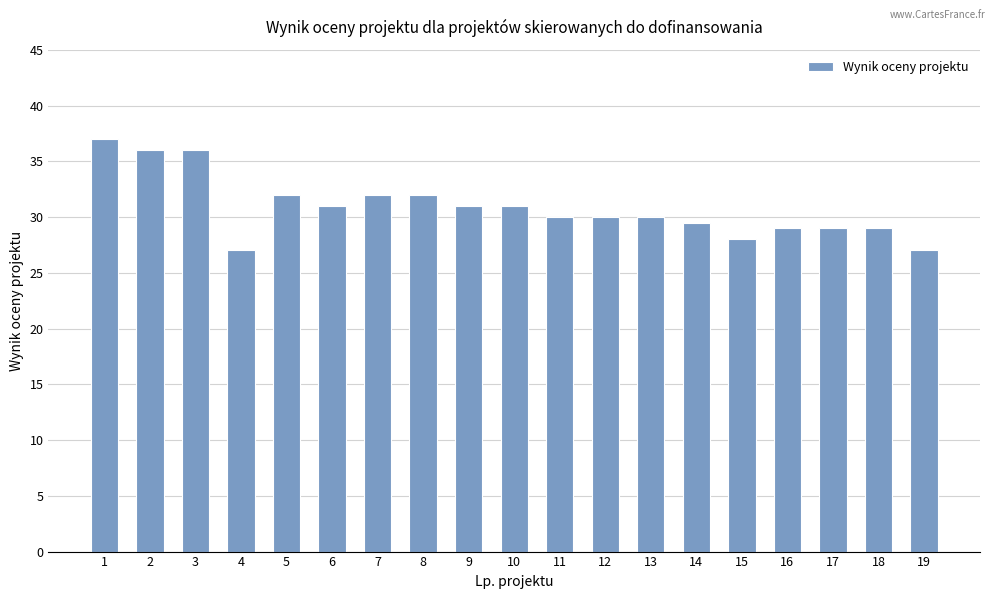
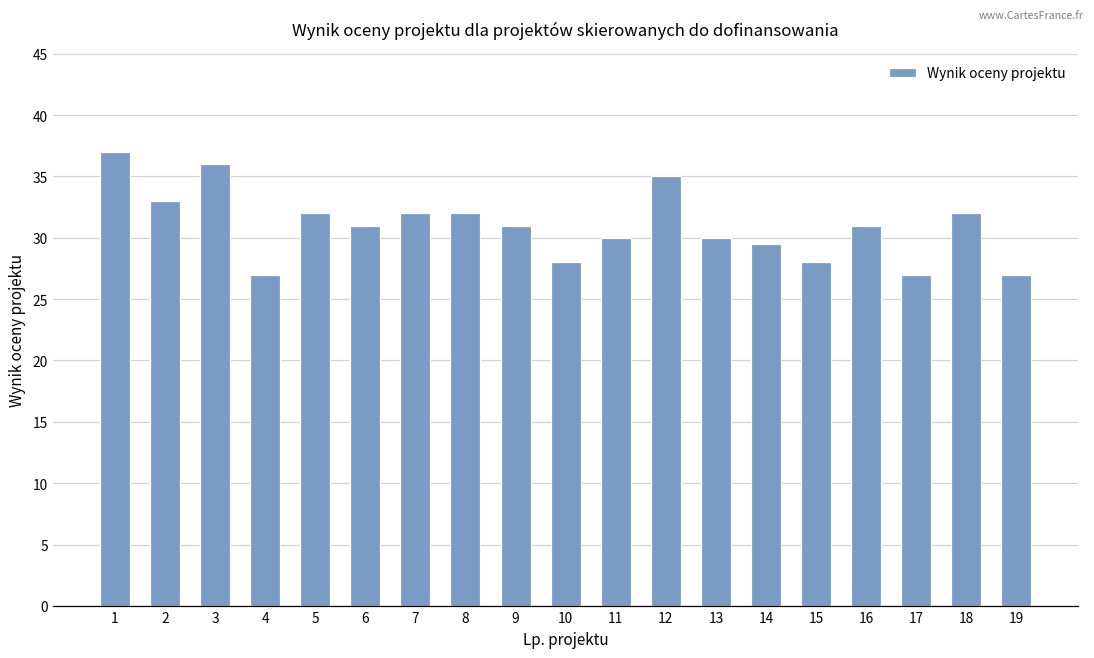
  {
    "1": 37,
-   "2": 36,
+   "2": 33,
    "3": 36,
    "4": 27,
    "5": 32,
    "6": 31,
    "7": 32,
    "8": 32,
    "9": 31,
-   "10": 31,
+   "10": 28,
    "11": 30,
-   "12": 30,
+   "12": 35,
    "13": 30,
    "14": 29.5,
    "15": 28,
-   "16": 29,
-   "17": 29,
-   "18": 29,
+   "16": 31,
+   "17": 27,
+   "18": 32,
    "19": 27
  }
